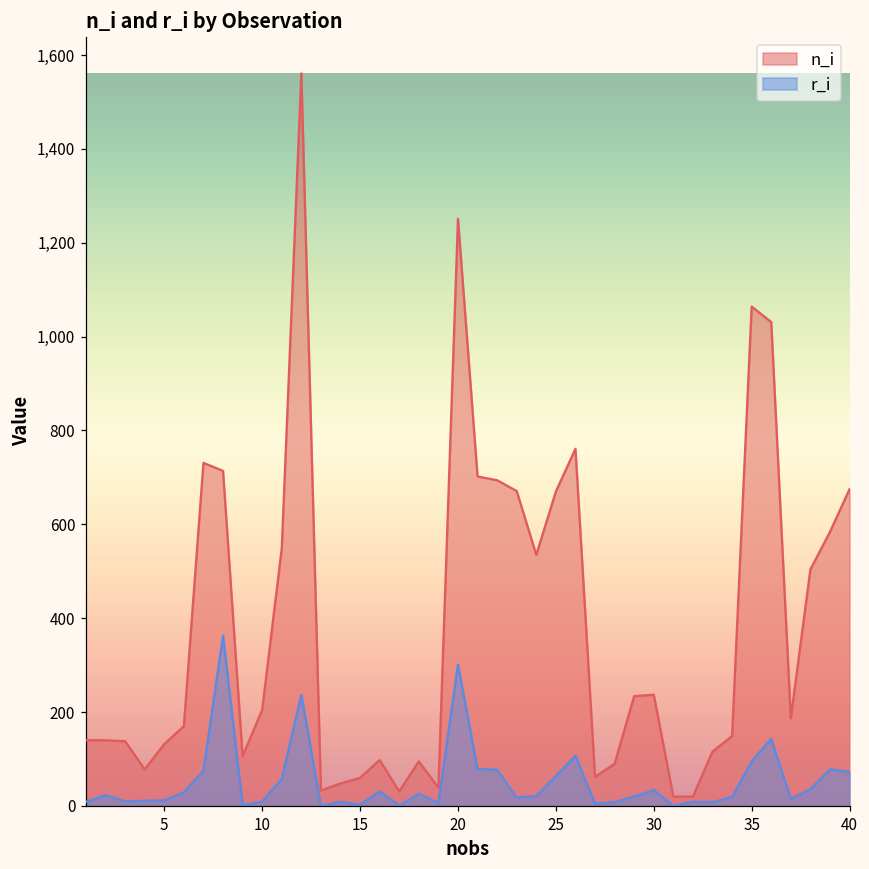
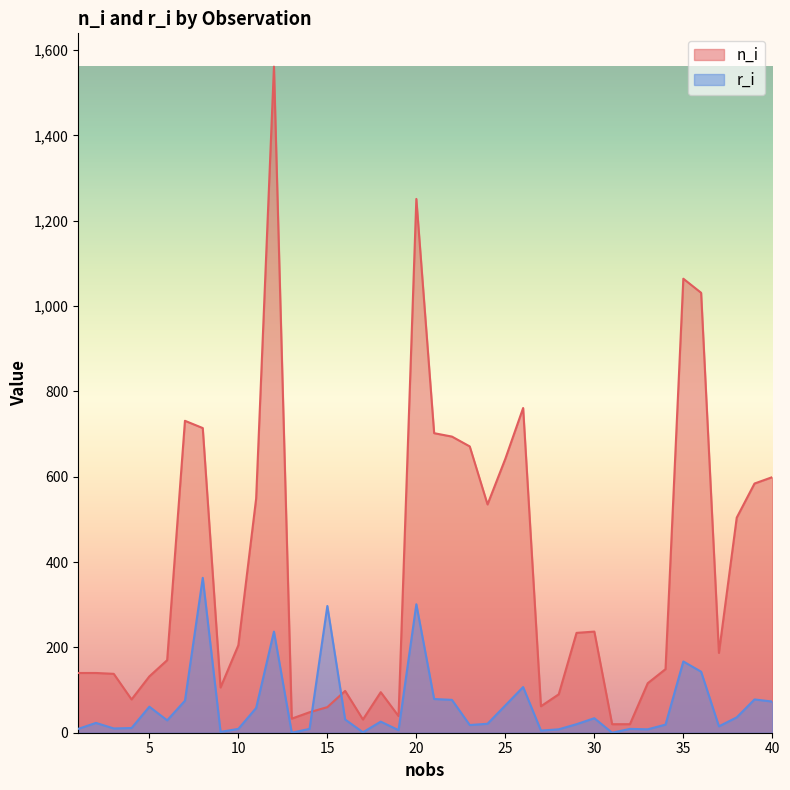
  {
    "n_i": {
      "5": "130",
      "10": "210",
      "15": "60",
      "20": "1,250",
-     "25": "670",
+     "25": "640",
      "30": "240",
      "35": "1,060",
-     "40": "680"
+     "40": "600"
    },
    "r_i": {
-     "5": "10",
+     "5": "60",
      "10": "10",
-     "15": "0",
+     "15": "300",
      "20": "300",
      "25": "60",
      "30": "30",
-     "35": "100",
+     "35": "170",
      "40": "70"
    }
  }
